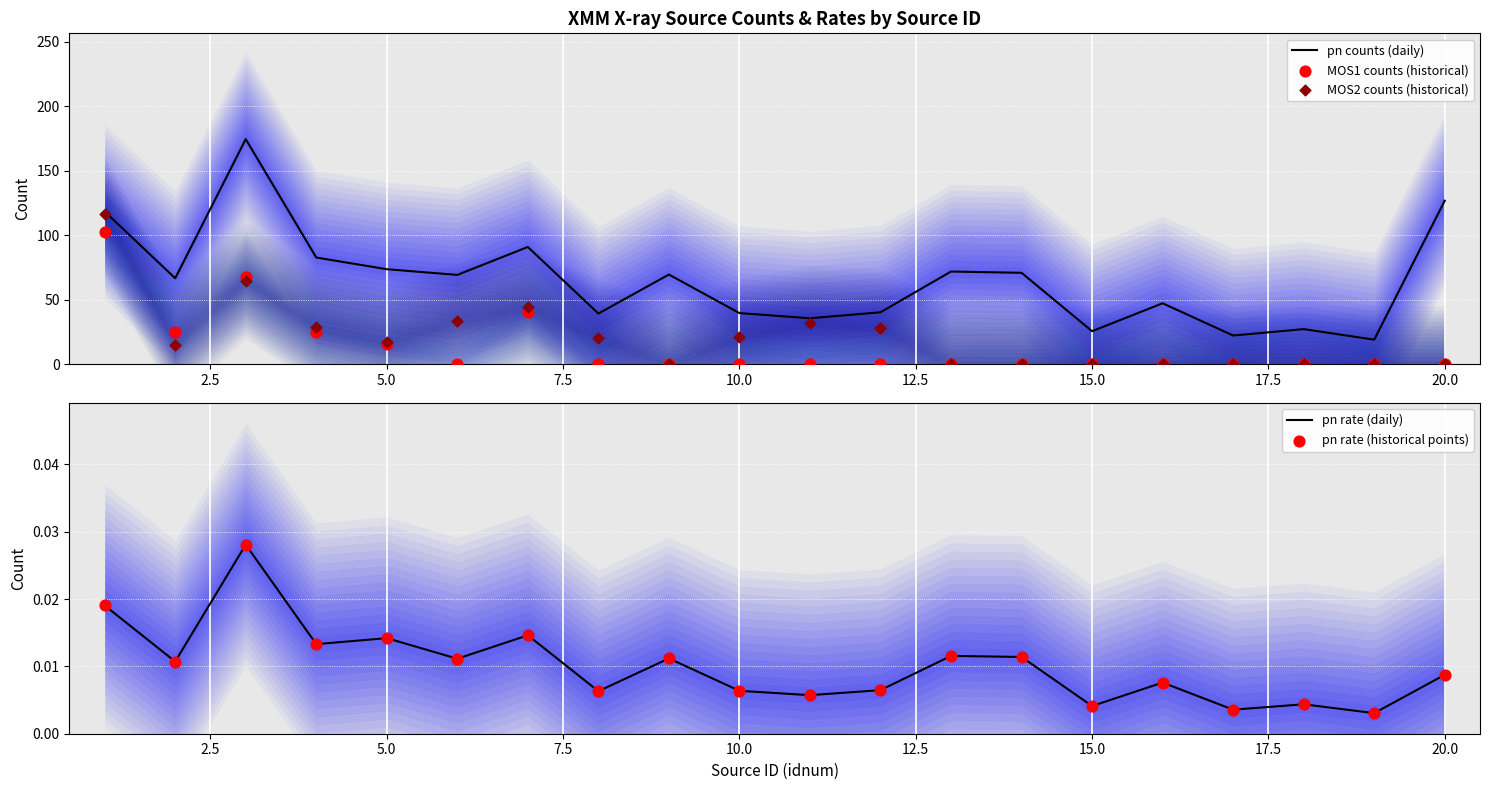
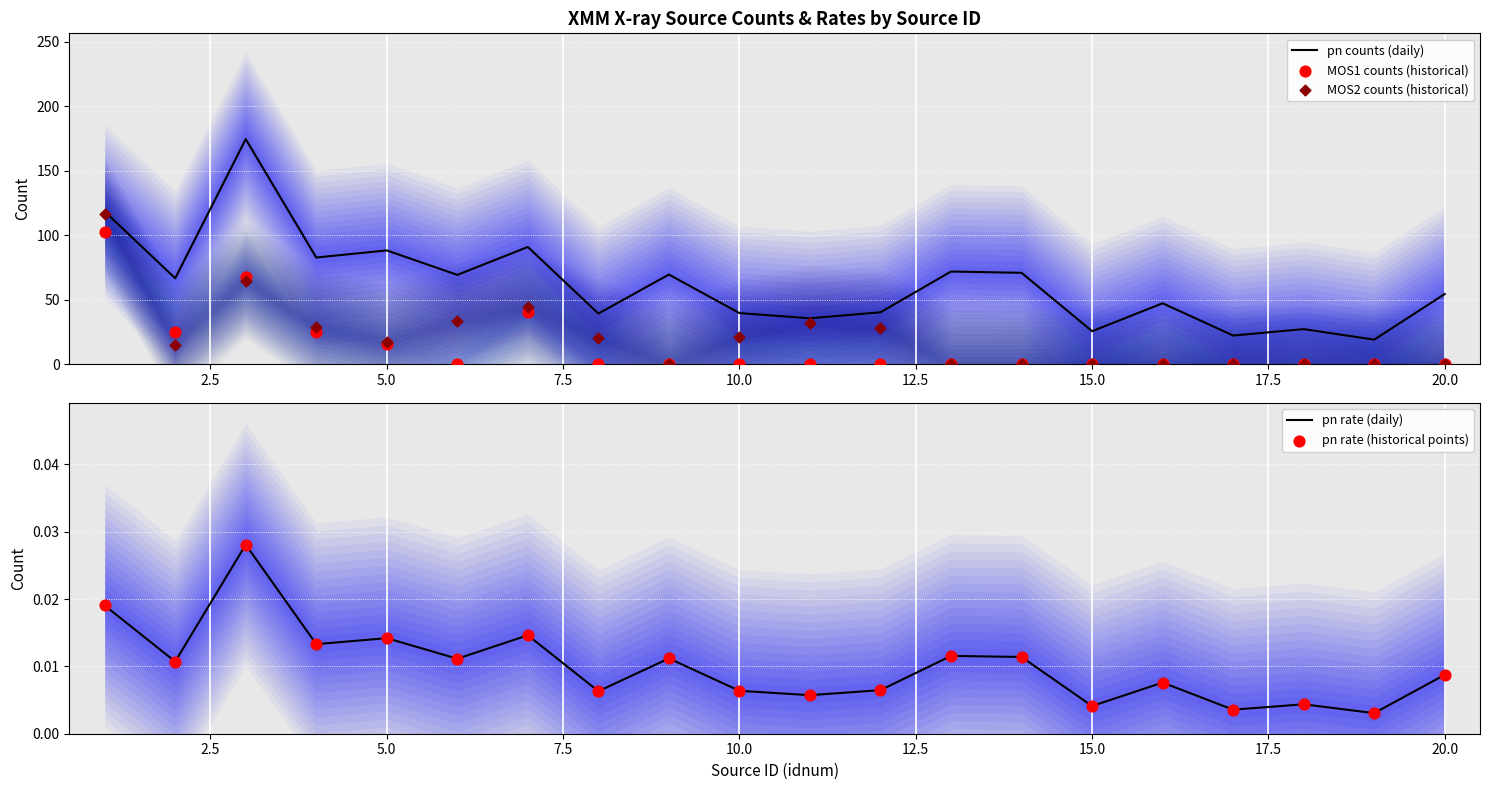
  {
    "XMM X-ray Source Counts & Rates by Source ID": {
      "pn counts (daily)": {
-       "5.0": 74,
-       "20.0": 127
+       "5.0": 88,
+       "20.0": 54
      }
    }
  }
